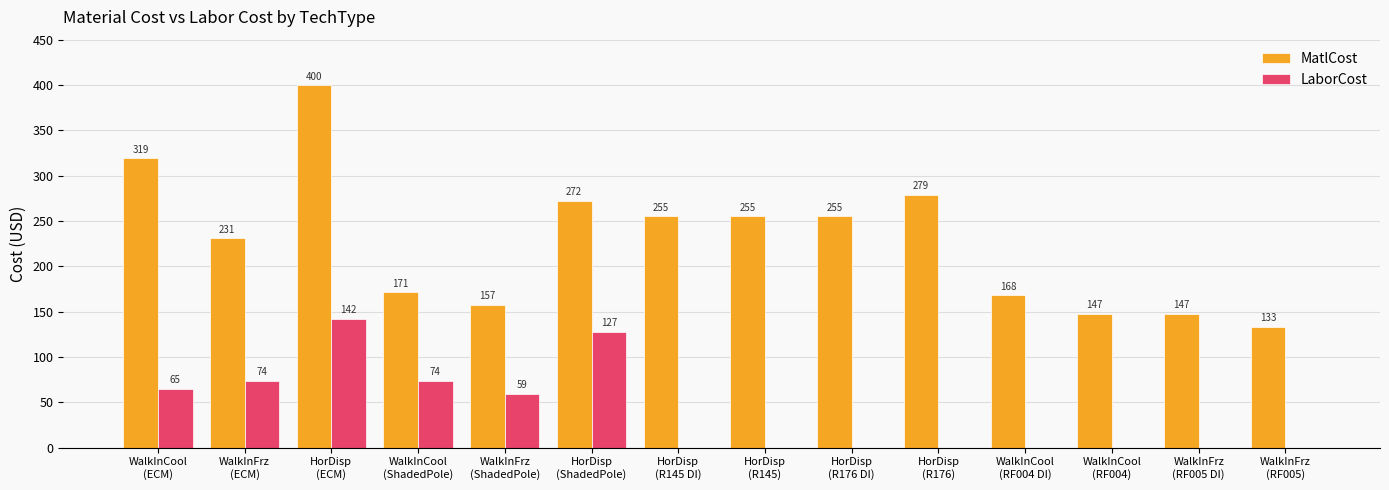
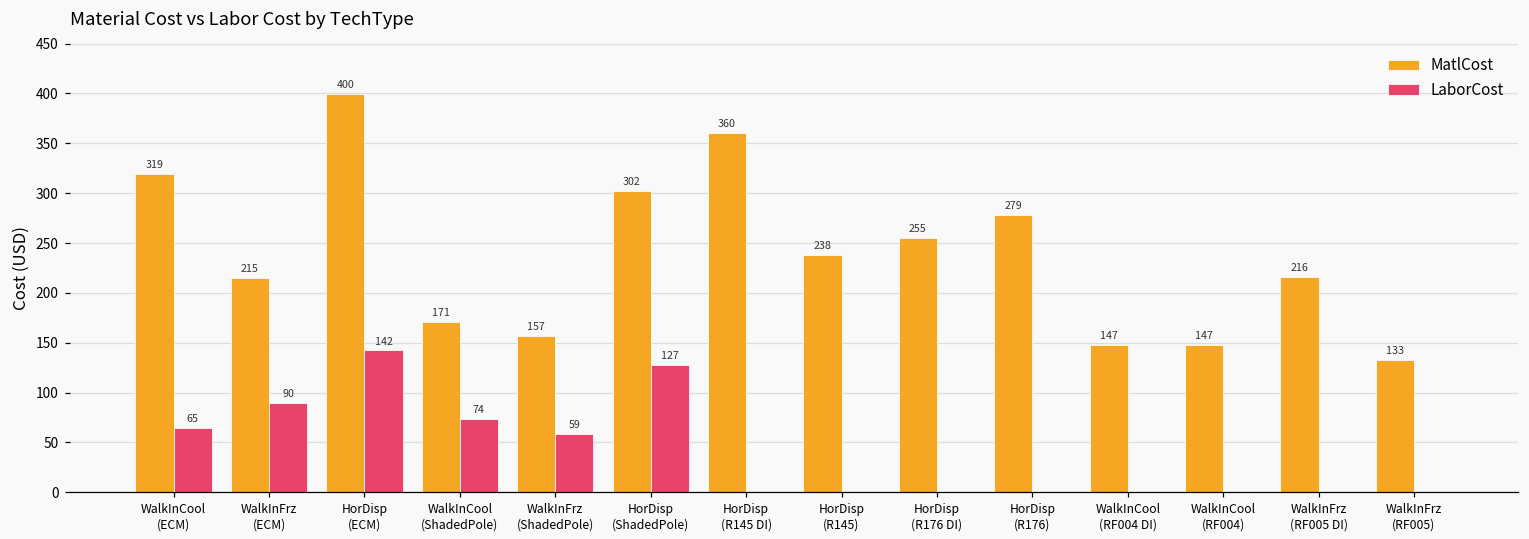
  {
    "MatlCost": {
      "WalkInCool (ECM)": 319,
-     "WalkInFrz (ECM)": 231,
+     "WalkInFrz (ECM)": 215,
      "HorDisp (ECM)": 400,
      "WalkInCool (ShadedPole)": 171,
      "WalkInFrz (ShadedPole)": 157,
-     "HorDisp (ShadedPole)": 272,
-     "HorDisp (R145 DI)": 255,
-     "HorDisp (R145)": 255,
+     "HorDisp (ShadedPole)": 302,
+     "HorDisp (R145 DI)": 360,
+     "HorDisp (R145)": 238,
      "HorDisp (R176 DI)": 255,
      "HorDisp (R176)": 279,
-     "WalkInCool (RF004 DI)": 168,
+     "WalkInCool (RF004 DI)": 147,
      "WalkInCool (RF004)": 147,
-     "WalkInFrz (RF005 DI)": 147,
+     "WalkInFrz (RF005 DI)": 216,
      "WalkInFrz (RF005)": 133
    },
    "LaborCost": {
      "WalkInCool (ECM)": 65,
-     "WalkInFrz (ECM)": 74,
+     "WalkInFrz (ECM)": 90,
      "HorDisp (ECM)": 142,
      "WalkInCool (ShadedPole)": 74,
      "WalkInFrz (ShadedPole)": 59,
      "HorDisp (ShadedPole)": 127
    }
  }
